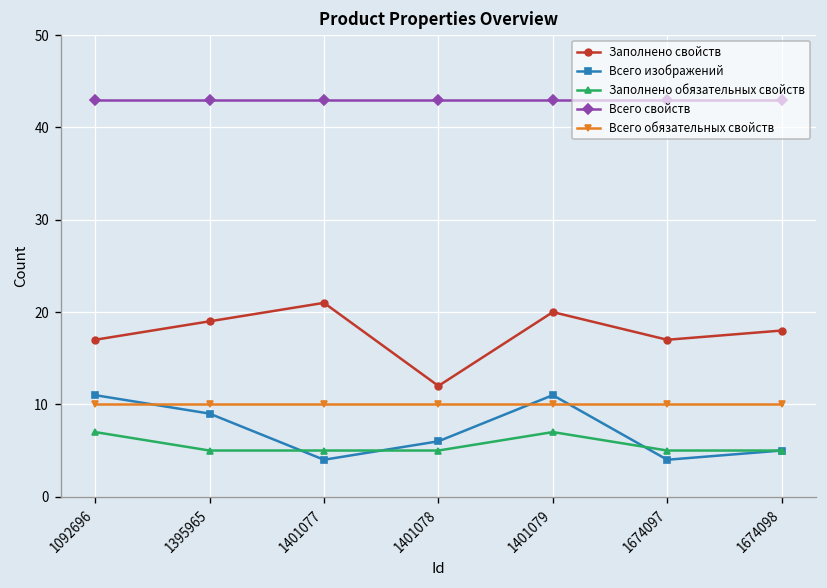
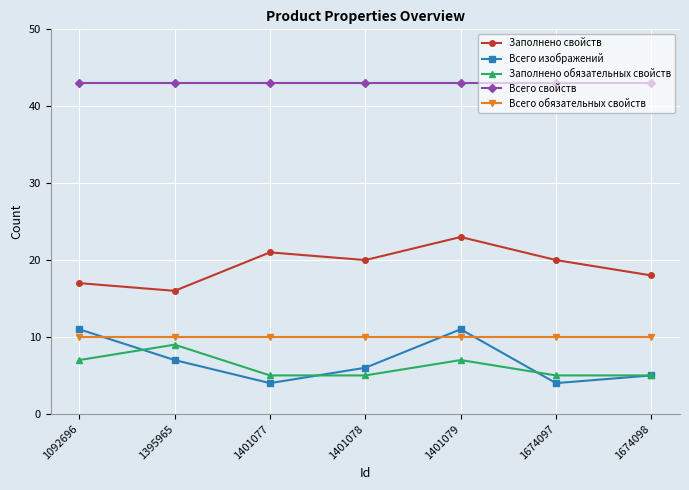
  {
    "Заполнено свойств": {
      "1092696": 17,
-     "1395965": 19,
+     "1395965": 16,
      "1401077": 21,
-     "1401078": 12,
-     "1401079": 20,
-     "1674097": 17,
+     "1401078": 20,
+     "1401079": 23,
+     "1674097": 20,
      "1674098": 18
    },
    "Всего изображений": {
      "1092696": 11,
-     "1395965": 9,
+     "1395965": 7,
      "1401077": 4,
      "1401078": 6,
      "1401079": 11,
      "1674097": 4
    },
    "Заполнено обязательных свойств": {
      "1092696": 7,
-     "1395965": 5,
+     "1395965": 9,
      "1401077": 5,
      "1401078": 5,
      "1401079": 7,
      "1674097": 5
    },
    "Всего свойств": {
      "1092696": 43,
      "1395965": 43,
      "1401077": 43,
      "1401078": 43,
      "1401079": 43
    },
    "Всего обязательных свойств": {
      "1092696": 10,
      "1395965": 10,
      "1401077": 10,
      "1401078": 10,
      "1401079": 10,
      "1674097": 10,
      "1674098": 10
    }
  }
